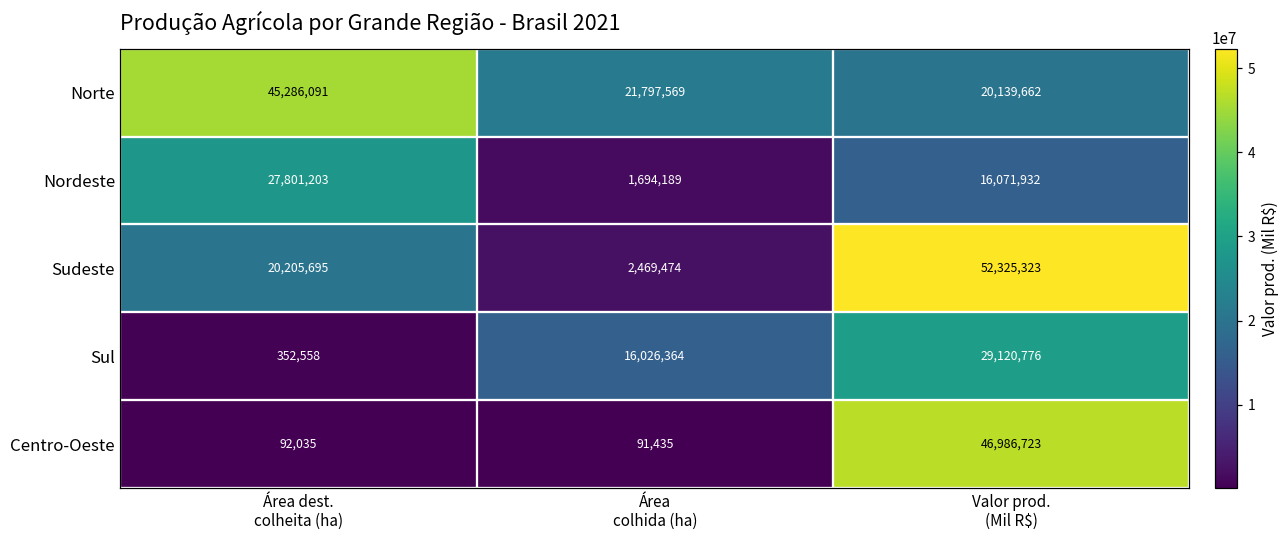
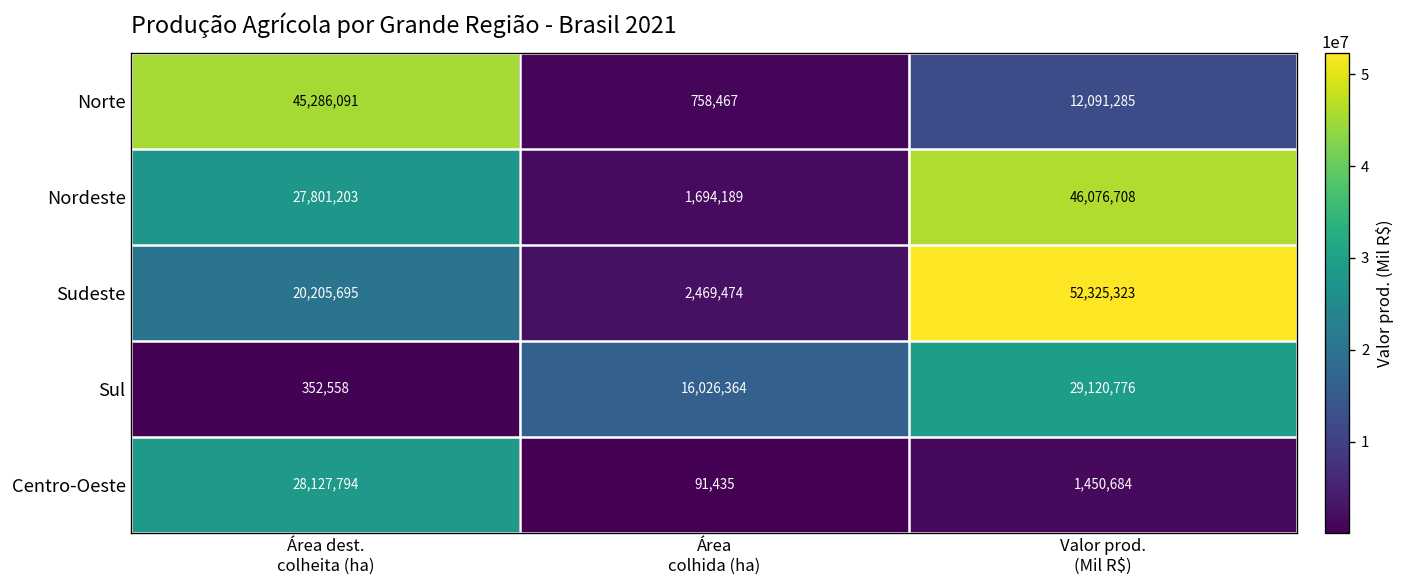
  {
    "Norte": {
      "Área dest. colheita (ha)": "45,286,091",
-     "Área colhida (ha)": "21,797,569",
-     "Valor prod. (Mil R$)": "20,139,662"
+     "Área colhida (ha)": "758,467",
+     "Valor prod. (Mil R$)": "12,091,285"
    },
    "Nordeste": {
      "Área dest. colheita (ha)": "27,801,203",
      "Área colhida (ha)": "1,694,189",
-     "Valor prod. (Mil R$)": "16,071,932"
+     "Valor prod. (Mil R$)": "46,076,708"
    },
    "Sudeste": {
      "Área dest. colheita (ha)": "20,205,695",
      "Área colhida (ha)": "2,469,474",
      "Valor prod. (Mil R$)": "52,325,323"
    },
    "Sul": {
      "Área dest. colheita (ha)": "352,558",
      "Área colhida (ha)": "16,026,364",
      "Valor prod. (Mil R$)": "29,120,776"
    },
    "Centro-Oeste": {
-     "Área dest. colheita (ha)": "92,035",
+     "Área dest. colheita (ha)": "28,127,794",
      "Área colhida (ha)": "91,435",
-     "Valor prod. (Mil R$)": "46,986,723"
+     "Valor prod. (Mil R$)": "1,450,684"
    }
  }
